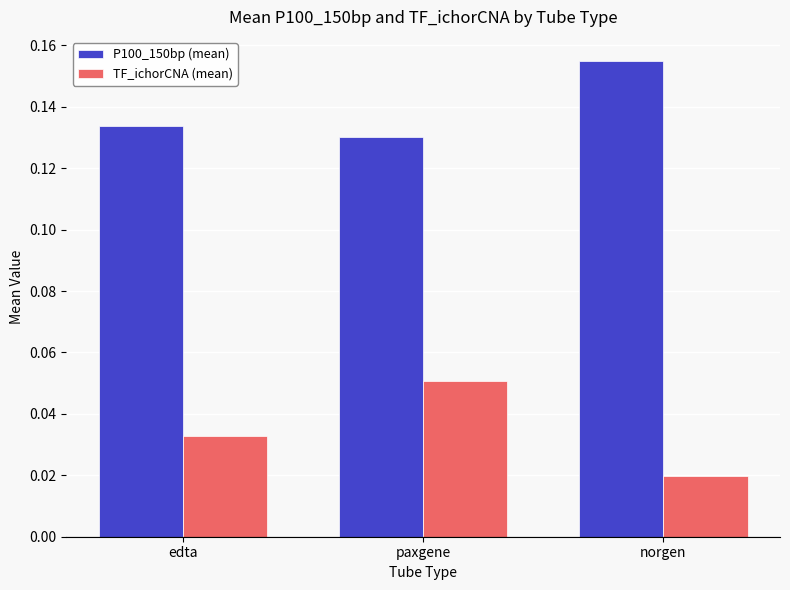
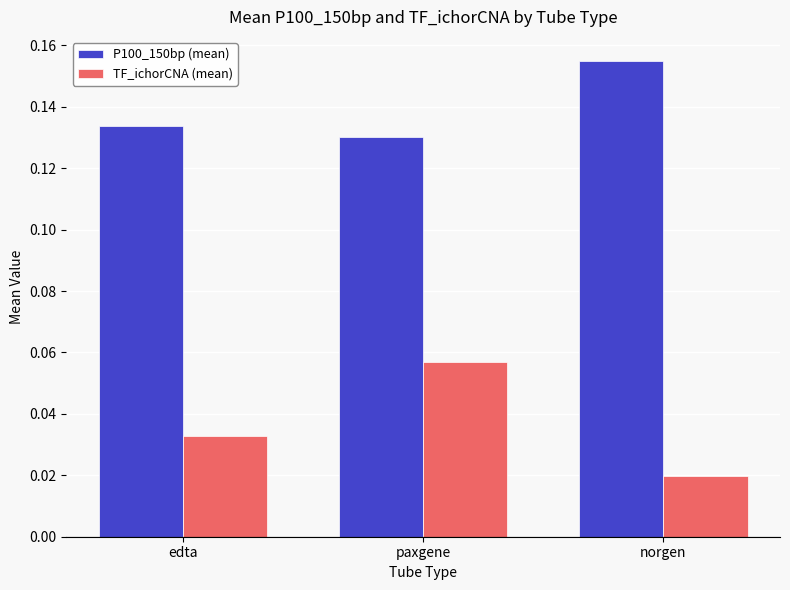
  {
    "P100_150bp (mean)": {
      "edta": 0.134,
      "paxgene": 0.130,
      "norgen": 0.155
    },
    "TF_ichorCNA (mean)": {
      "edta": 0.033,
-     "paxgene": 0.051,
+     "paxgene": 0.057,
      "norgen": 0.020
    }
  }
